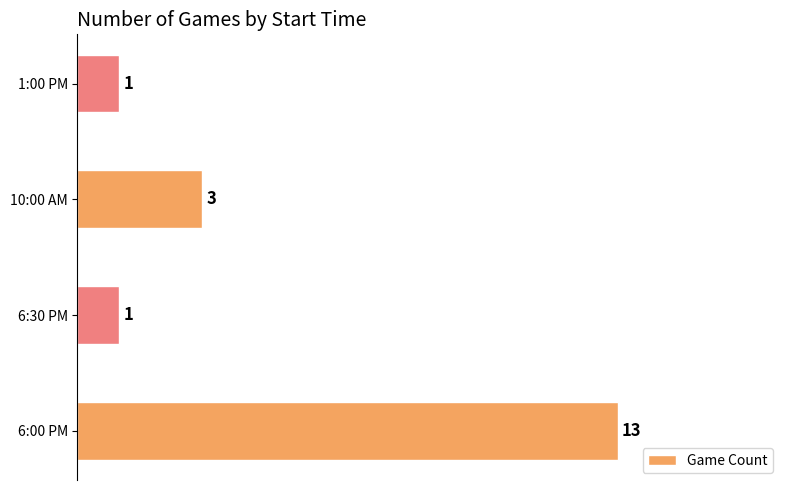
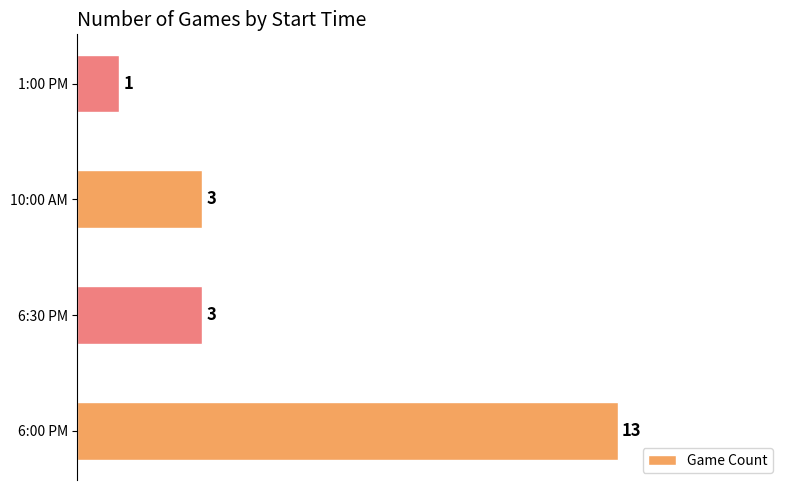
  {
    "1:00 PM": 1,
    "10:00 AM": 3,
-   "6:30 PM": 1,
+   "6:30 PM": 3,
    "6:00 PM": 13
  }
